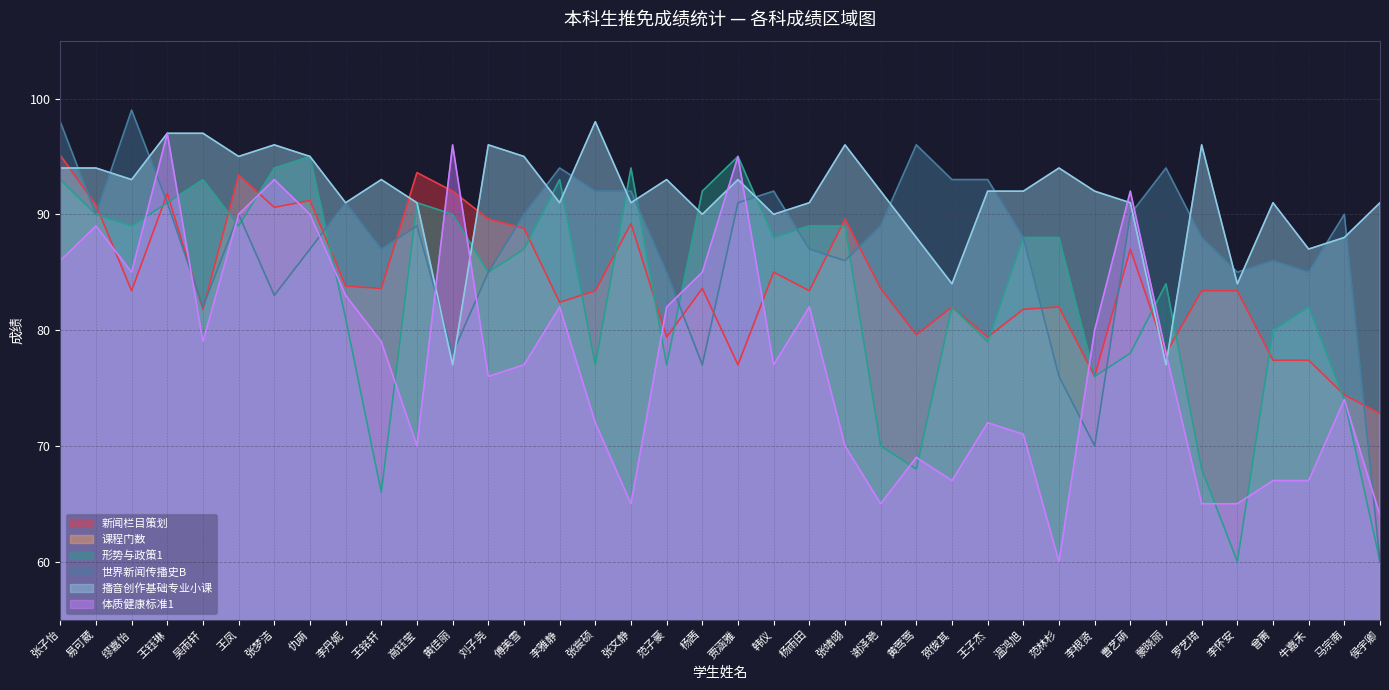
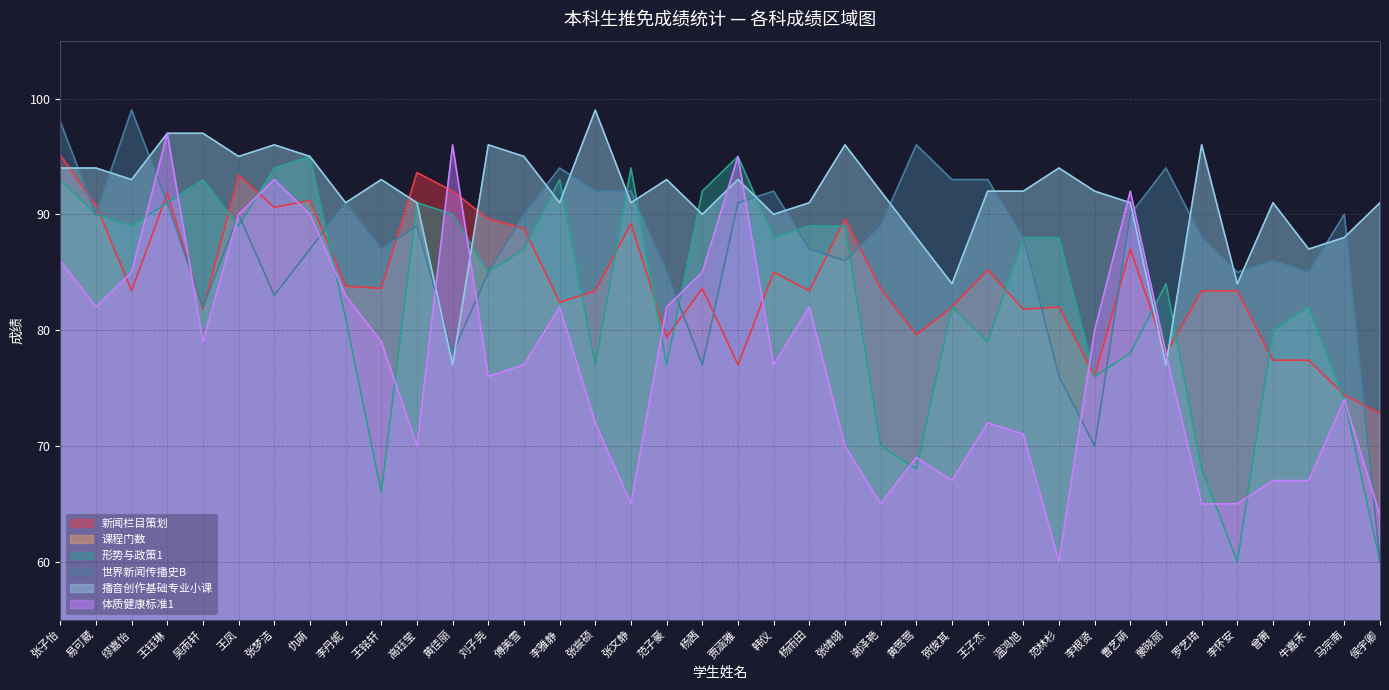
  {
    "新闻栏目策划": {
      "张子怡": 95.1,
      "易可葳": 90.8,
      "缪嘉怡": 83.4,
      "王钰琳": 91.8,
      "王凤": 93.4,
      "张梦洁": 90.6,
      "仇萌": 91.2,
      "李丹妮": 83.8,
      "王铭轩": 83.6,
      "高钰莹": 93.6,
      "黄佳丽": 92.0,
      "刘子尧": 89.6,
      "傅美雪": 88.8,
      "李雅静": 82.4,
      "张宸硕": 83.4,
      "张文静": 89.2,
      "范子豪": 79.4,
      "杨茜": 83.6,
      "贾涵雅": 77.0,
      "韩仪": 85.0,
      "杨雨田": 83.4,
      "张靖翊": 89.6,
      "谢泽艳": 83.6,
      "黄莺莺": 79.6,
-     "王子杰": 79.4,
+     "王子杰": 85.2,
      "温鸿旭": 81.8,
      "范林杉": 82.0,
      "曹艺萌": 87.0,
      "罗艺琦": 83.4,
      "李怀安": 83.4,
      "曾菁": 77.4,
      "牛嘉禾": 77.4,
      "马宗南": 74.4,
      "侯宇卿": 72.8
    },
    "播音创作基础专业小课": {
      "张子怡": 94,
      "易可葳": 94,
      "缪嘉怡": 93,
      "吴雨轩": 97,
      "王凤": 95,
      "张梦洁": 96,
      "王铭轩": 93,
      "黄佳丽": 77,
      "刘子尧": 96,
      "傅美雪": 95,
      "李雅静": 91,
-     "张宸硕": 98,
+     "张宸硕": 99,
      "张文静": 91,
      "范子豪": 93,
      "杨茜": 90,
      "贾涵雅": 93,
      "韩仪": 90,
      "杨雨田": 91,
      "张靖翊": 96,
      "谢泽艳": 92,
      "黄莺莺": 88,
      "贺俊其": 84,
      "王子杰": 92,
      "温鸿旭": 92,
      "范林杉": 94,
      "李根贤": 92,
      "曹艺萌": 91,
      "蒙晓丽": 77,
      "罗艺琦": 96,
      "李怀安": 84,
      "曾菁": 91,
      "牛嘉禾": 87,
      "马宗南": 88,
      "侯宇卿": 91
    },
    "体质健康标准1": {
      "张子怡": 86,
-     "易可葳": 89,
+     "易可葳": 82,
      "缪嘉怡": 85,
      "吴雨轩": 79,
      "张梦洁": 93,
      "仇萌": 90,
      "李丹妮": 83,
      "王铭轩": 79,
      "高钰莹": 70,
      "黄佳丽": 96,
      "刘子尧": 76,
      "傅美雪": 77,
      "李雅静": 82,
      "张宸硕": 72,
      "张文静": 65,
      "范子豪": 82,
      "杨茜": 85,
      "韩仪": 77,
      "杨雨田": 82,
      "张靖翊": 70,
      "谢泽艳": 65,
      "黄莺莺": 69,
      "贺俊其": 67,
      "王子杰": 72,
      "温鸿旭": 71,
      "范林杉": 60,
      "李根贤": 80,
      "曹艺萌": 92,
      "罗艺琦": 65,
      "李怀安": 65,
      "曾菁": 67,
      "牛嘉禾": 67,
      "侯宇卿": 64
    }
  }
